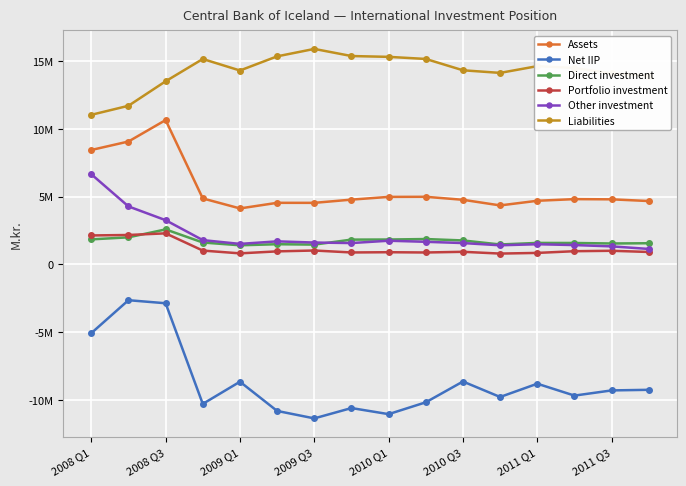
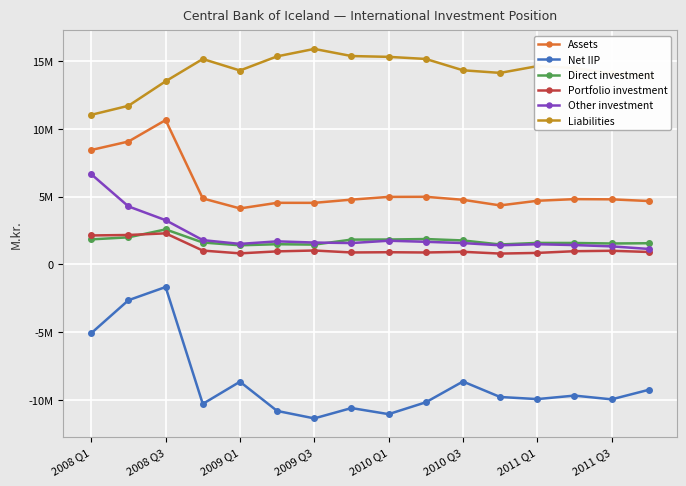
  {
    "Net IIP": {
      "2008 Q1": -5100000,
-     "2008 Q3": -2900000,
+     "2008 Q3": -1700000,
      "2009 Q1": -8700000,
      "2009 Q3": -11400000,
      "2010 Q1": -11000000,
      "2010 Q3": -8600000,
-     "2011 Q1": -8800000,
-     "2011 Q3": -9300000
+     "2011 Q1": -9900000,
+     "2011 Q3": -10000000
    },
    "Direct investment": {
      "2008 Q1": 1900000,
      "2008 Q3": 2600000,
      "2010 Q3": 1800000,
      "2011 Q3": 1500000
    },
    "Other investment": {
      "2008 Q1": 6700000,
      "2008 Q3": 3300000,
      "2010 Q3": 1600000,
      "2011 Q3": 1300000
    }
  }
